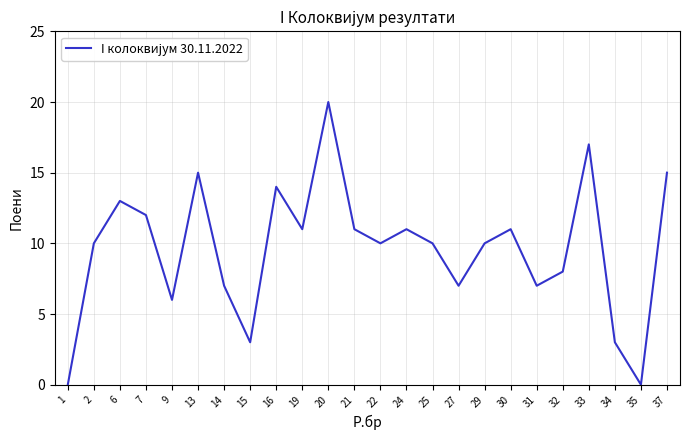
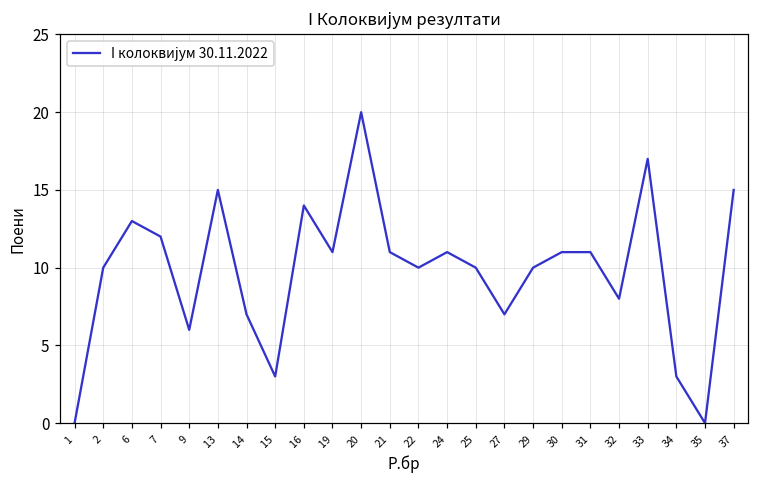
  {
    "1": 0,
    "2": 10,
    "6": 13,
    "7": 12,
    "9": 6,
    "13": 15,
    "14": 7,
    "15": 3,
    "16": 14,
    "19": 11,
    "20": 20,
    "21": 11,
    "22": 10,
    "24": 11,
    "25": 10,
    "27": 7,
    "29": 10,
    "30": 11,
-   "31": 7,
+   "31": 11,
    "32": 8,
    "33": 17,
    "34": 3,
    "35": 0,
    "37": 15
  }
